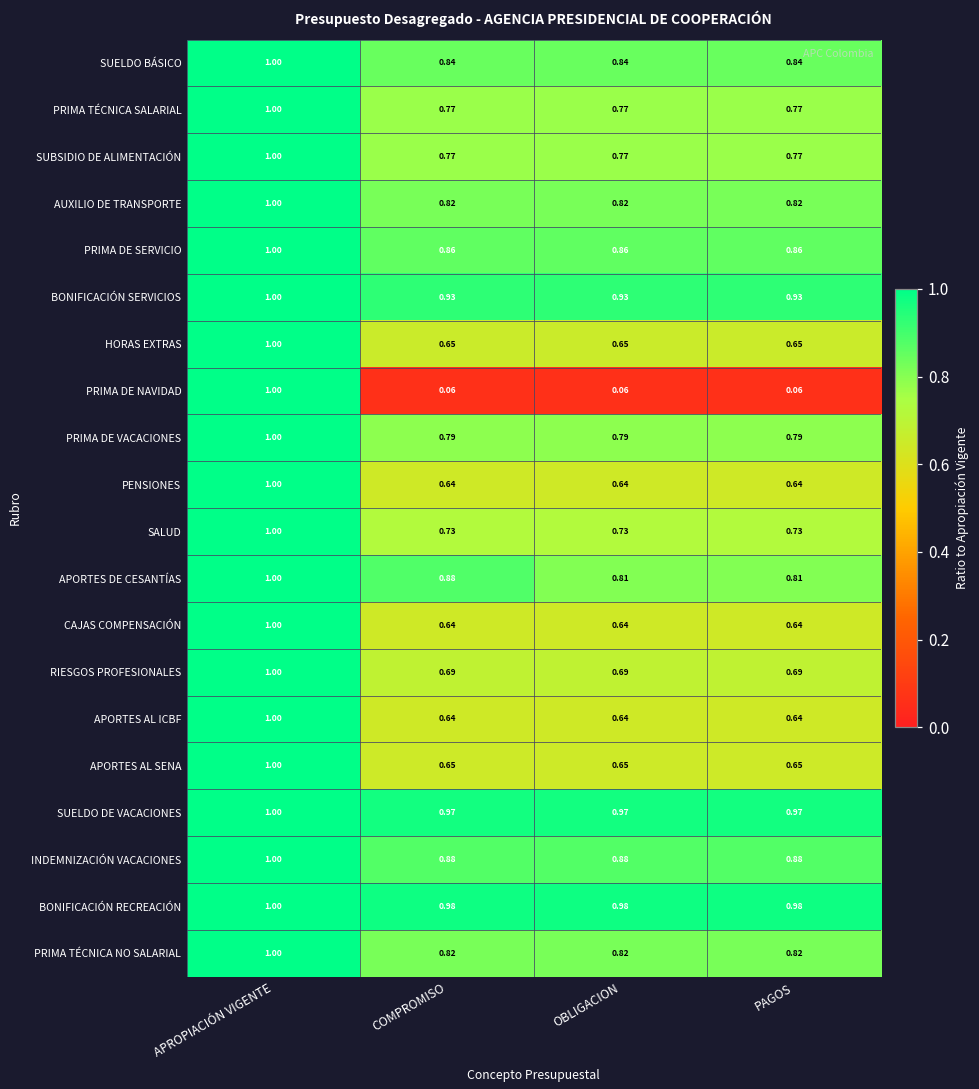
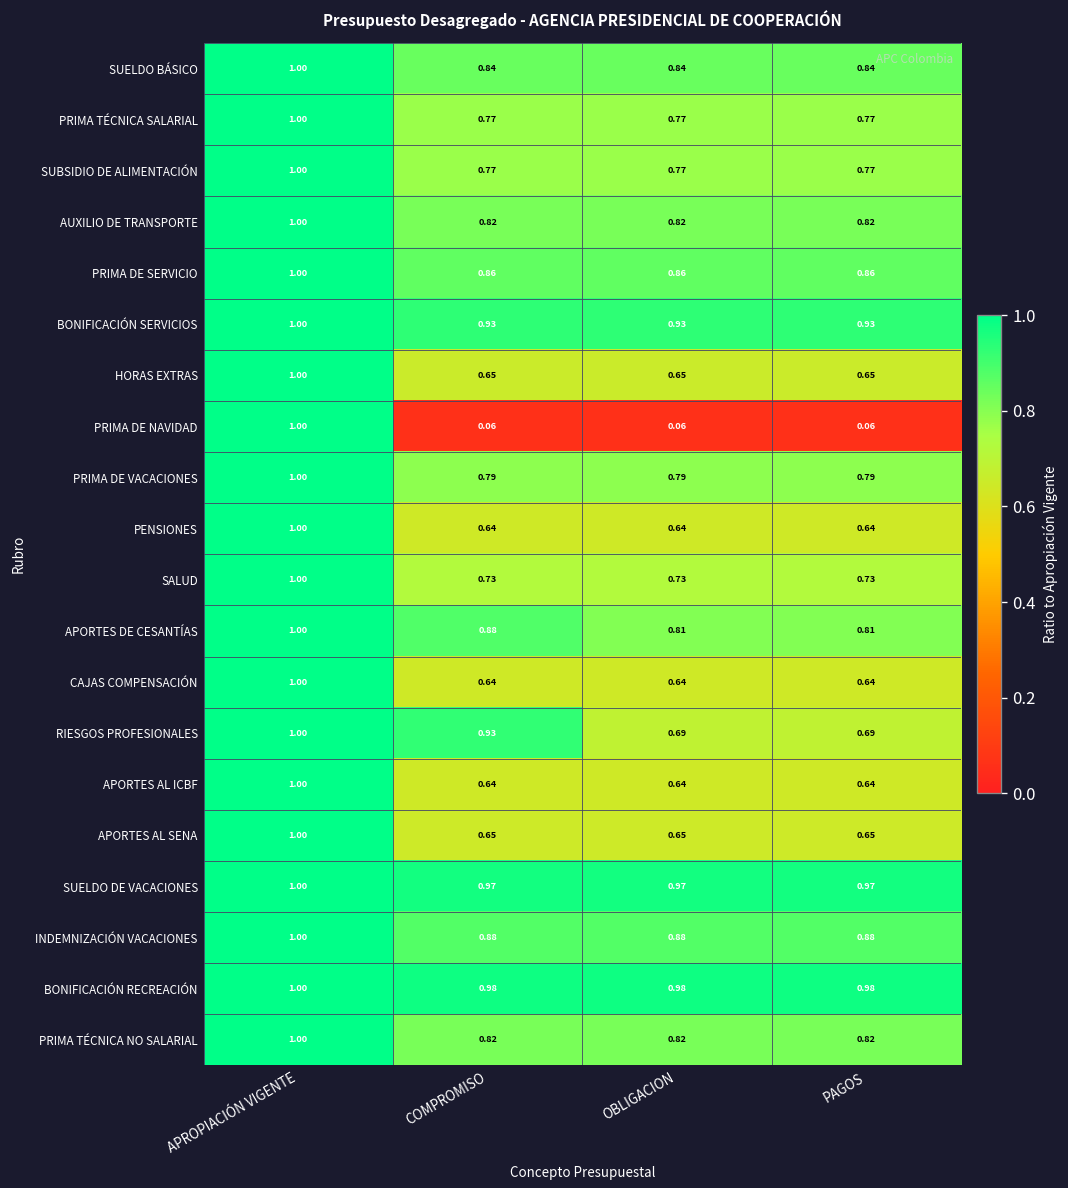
  {
    "SUELDO BÁSICO": {
      "APROPIACIÓN VIGENTE": 1.00,
      "COMPROMISO": 0.84,
      "OBLIGACION": 0.84
    },
    "PRIMA TÉCNICA SALARIAL": {
      "APROPIACIÓN VIGENTE": 1.00,
      "COMPROMISO": 0.77,
      "OBLIGACION": 0.77,
      "PAGOS": 0.77
    },
    "SUBSIDIO DE ALIMENTACIÓN": {
      "APROPIACIÓN VIGENTE": 1.00,
      "COMPROMISO": 0.77,
      "OBLIGACION": 0.77,
      "PAGOS": 0.77
    },
    "AUXILIO DE TRANSPORTE": {
      "APROPIACIÓN VIGENTE": 1.00,
      "COMPROMISO": 0.82,
      "OBLIGACION": 0.82,
      "PAGOS": 0.82
    },
    "PRIMA DE SERVICIO": {
      "APROPIACIÓN VIGENTE": 1.00,
      "COMPROMISO": 0.86,
      "OBLIGACION": 0.86,
      "PAGOS": 0.86
    },
    "BONIFICACIÓN SERVICIOS": {
      "APROPIACIÓN VIGENTE": 1.00,
      "COMPROMISO": 0.93,
      "OBLIGACION": 0.93,
      "PAGOS": 0.93
    },
    "HORAS EXTRAS": {
      "APROPIACIÓN VIGENTE": 1.00,
      "COMPROMISO": 0.65,
      "OBLIGACION": 0.65,
      "PAGOS": 0.65
    },
    "PRIMA DE NAVIDAD": {
      "APROPIACIÓN VIGENTE": 1.00,
      "COMPROMISO": 0.06,
      "OBLIGACION": 0.06,
      "PAGOS": 0.06
    },
    "PRIMA DE VACACIONES": {
      "APROPIACIÓN VIGENTE": 1.00,
      "COMPROMISO": 0.79,
      "OBLIGACION": 0.79,
      "PAGOS": 0.79
    },
    "PENSIONES": {
      "APROPIACIÓN VIGENTE": 1.00,
      "COMPROMISO": 0.64,
      "OBLIGACION": 0.64,
      "PAGOS": 0.64
    },
    "SALUD": {
      "APROPIACIÓN VIGENTE": 1.00,
      "COMPROMISO": 0.73,
      "OBLIGACION": 0.73,
      "PAGOS": 0.73
    },
    "APORTES DE CESANTÍAS": {
      "APROPIACIÓN VIGENTE": 1.00,
      "COMPROMISO": 0.88,
      "OBLIGACION": 0.81,
      "PAGOS": 0.81
    },
    "CAJAS COMPENSACIÓN": {
      "APROPIACIÓN VIGENTE": 1.00,
      "COMPROMISO": 0.64,
      "OBLIGACION": 0.64,
      "PAGOS": 0.64
    },
    "RIESGOS PROFESIONALES": {
      "APROPIACIÓN VIGENTE": 1.00,
-     "COMPROMISO": 0.69,
+     "COMPROMISO": 0.93,
      "OBLIGACION": 0.69,
      "PAGOS": 0.69
    },
    "APORTES AL ICBF": {
      "APROPIACIÓN VIGENTE": 1.00,
      "COMPROMISO": 0.64,
      "OBLIGACION": 0.64,
      "PAGOS": 0.64
    },
    "APORTES AL SENA": {
      "APROPIACIÓN VIGENTE": 1.00,
      "COMPROMISO": 0.65,
      "OBLIGACION": 0.65,
      "PAGOS": 0.65
    },
    "SUELDO DE VACACIONES": {
      "APROPIACIÓN VIGENTE": 1.00,
      "COMPROMISO": 0.97,
      "OBLIGACION": 0.97,
      "PAGOS": 0.97
    },
    "INDEMNIZACIÓN VACACIONES": {
      "APROPIACIÓN VIGENTE": 1.00,
      "COMPROMISO": 0.88,
      "OBLIGACION": 0.88,
      "PAGOS": 0.88
    },
    "BONIFICACIÓN RECREACIÓN": {
      "APROPIACIÓN VIGENTE": 1.00,
      "COMPROMISO": 0.98,
      "OBLIGACION": 0.98,
      "PAGOS": 0.98
    },
    "PRIMA TÉCNICA NO SALARIAL": {
      "APROPIACIÓN VIGENTE": 1.00,
      "COMPROMISO": 0.82,
      "OBLIGACION": 0.82,
      "PAGOS": 0.82
    }
  }
